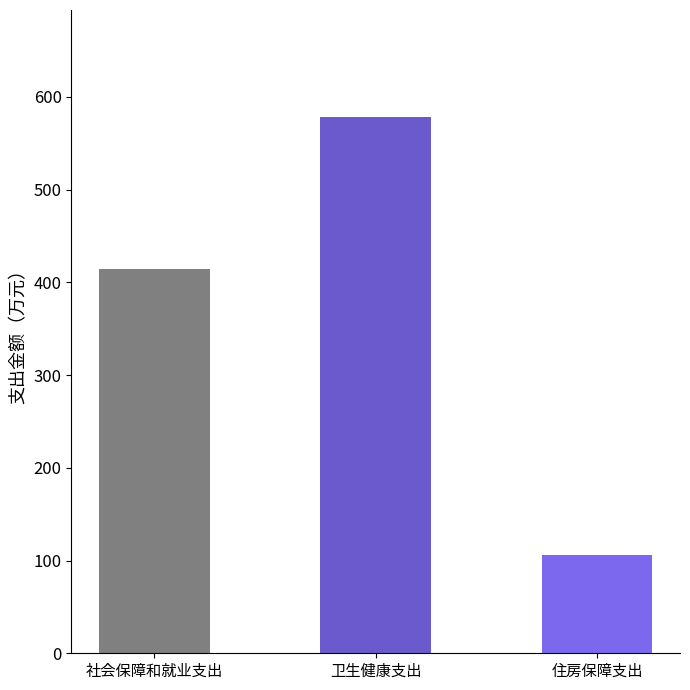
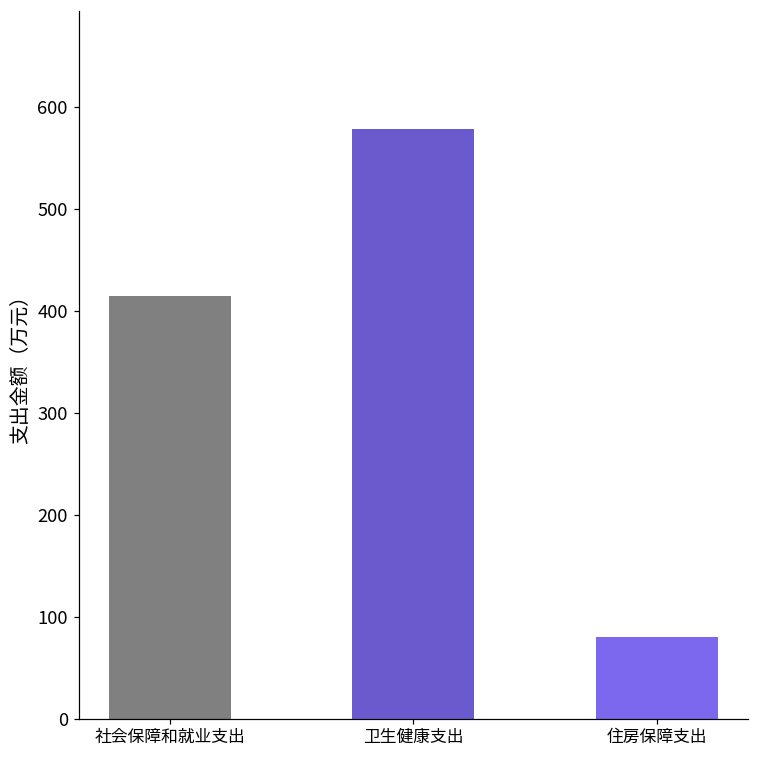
  {
    "社会保障和就业支出": 410,
    "卫生健康支出": 580,
-   "住房保障支出": 110
+   "住房保障支出": 80
  }
